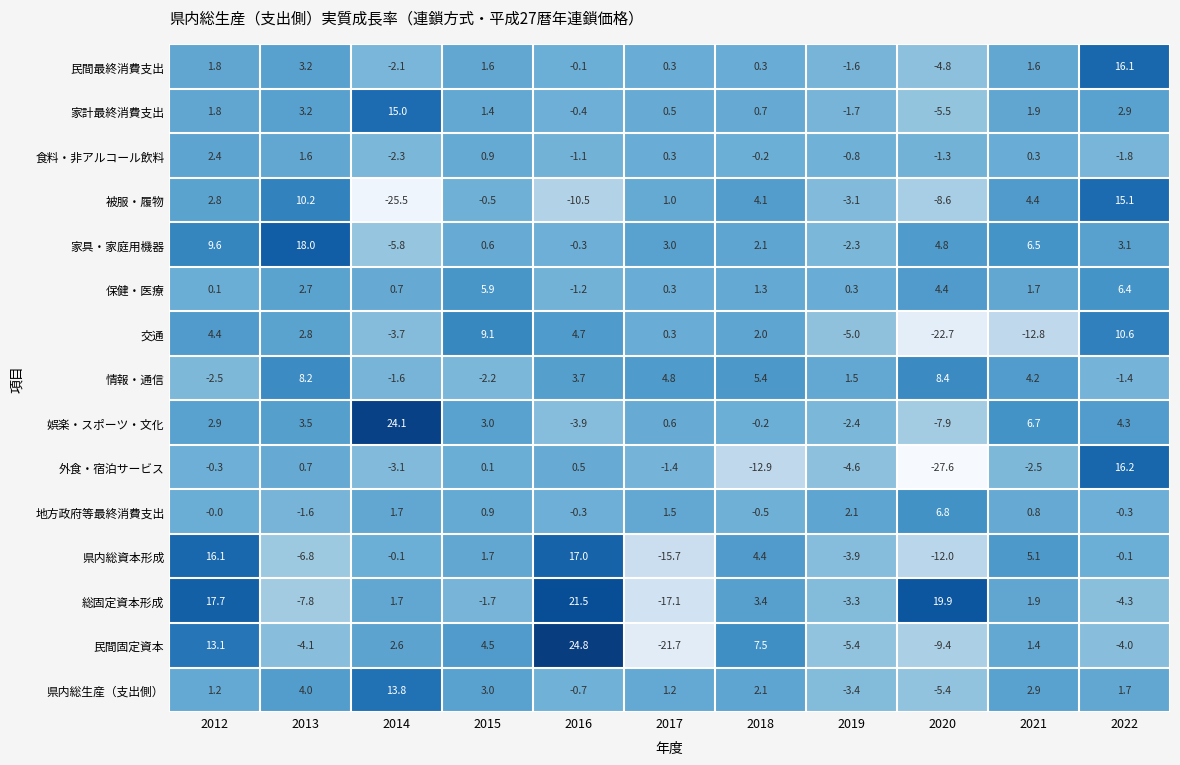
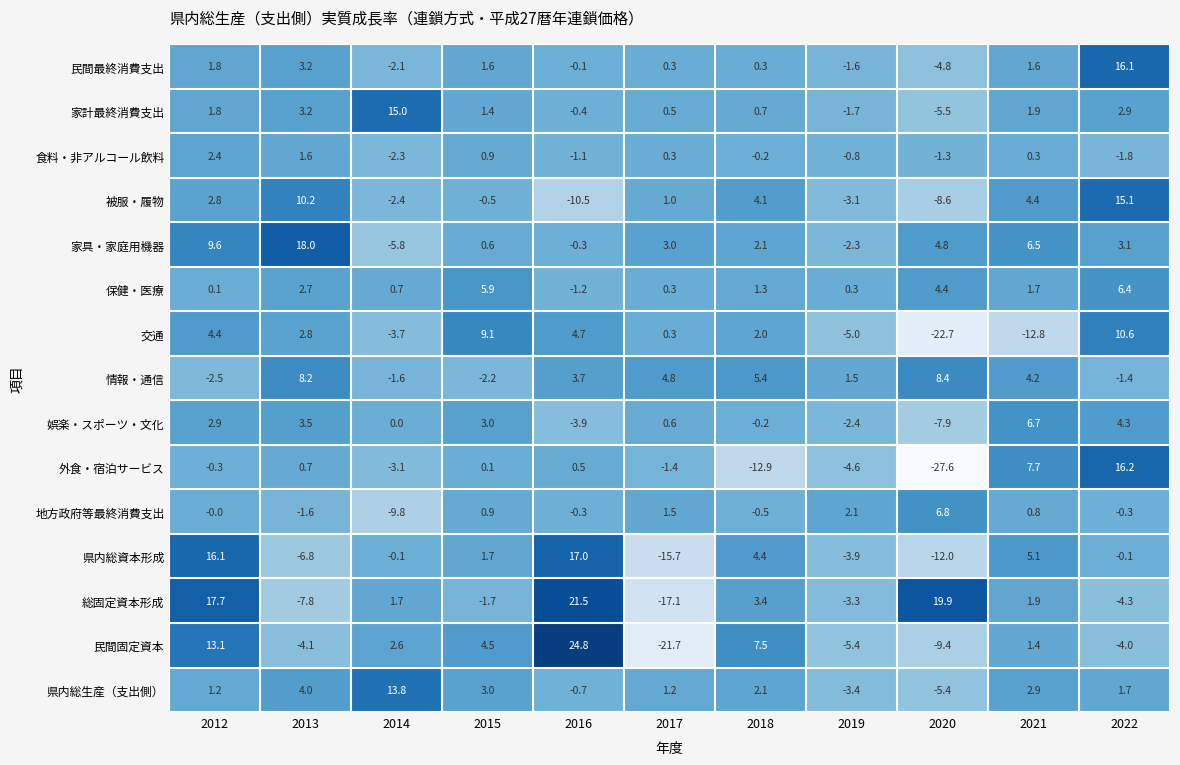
  {
    "民間最終消費支出": {
      "2012": 1.8,
      "2013": 3.2,
      "2014": -2.1,
      "2015": 1.6,
      "2016": -0.1,
      "2017": 0.3,
      "2018": 0.3,
      "2019": -1.6,
      "2020": -4.8,
      "2021": 1.6,
      "2022": 16.1
    },
    "家計最終消費支出": {
      "2012": 1.8,
      "2013": 3.2,
      "2014": 15.0,
      "2015": 1.4,
      "2016": -0.4,
      "2017": 0.5,
      "2018": 0.7,
      "2019": -1.7,
      "2020": -5.5,
      "2021": 1.9,
      "2022": 2.9
    },
    "食料・非アルコール飲料": {
      "2012": 2.4,
      "2013": 1.6,
      "2014": -2.3,
      "2015": 0.9,
      "2016": -1.1,
      "2017": 0.3,
      "2018": -0.2,
      "2019": -0.8,
      "2020": -1.3,
      "2021": 0.3,
      "2022": -1.8
    },
    "被服・履物": {
      "2012": 2.8,
      "2013": 10.2,
-     "2014": -25.5,
+     "2014": -2.4,
      "2015": -0.5,
      "2016": -10.5,
      "2017": 1.0,
      "2018": 4.1,
      "2019": -3.1,
      "2020": -8.6,
      "2021": 4.4,
      "2022": 15.1
    },
    "家具・家庭用機器": {
      "2012": 9.6,
      "2013": 18.0,
      "2014": -5.8,
      "2015": 0.6,
      "2016": -0.3,
      "2017": 3.0,
      "2018": 2.1,
      "2019": -2.3,
      "2020": 4.8,
      "2021": 6.5,
      "2022": 3.1
    },
    "保健・医療": {
      "2012": 0.1,
      "2013": 2.7,
      "2014": 0.7,
      "2015": 5.9,
      "2016": -1.2,
      "2017": 0.3,
      "2018": 1.3,
      "2019": 0.3,
      "2020": 4.4,
      "2021": 1.7,
      "2022": 6.4
    },
    "交通": {
      "2012": 4.4,
      "2013": 2.8,
      "2014": -3.7,
      "2015": 9.1,
      "2016": 4.7,
      "2017": 0.3,
      "2018": 2.0,
      "2019": -5.0,
      "2020": -22.7,
      "2021": -12.8,
      "2022": 10.6
    },
    "情報・通信": {
      "2012": -2.5,
      "2013": 8.2,
      "2014": -1.6,
      "2015": -2.2,
      "2016": 3.7,
      "2017": 4.8,
      "2018": 5.4,
      "2019": 1.5,
      "2020": 8.4,
      "2021": 4.2,
      "2022": -1.4
    },
    "娯楽・スポーツ・文化": {
      "2012": 2.9,
      "2013": 3.5,
-     "2014": 24.1,
+     "2014": 0.0,
      "2015": 3.0,
      "2016": -3.9,
      "2017": 0.6,
      "2018": -0.2,
      "2019": -2.4,
      "2020": -7.9,
      "2021": 6.7,
      "2022": 4.3
    },
    "外食・宿泊サービス": {
      "2012": -0.3,
      "2013": 0.7,
      "2014": -3.1,
      "2015": 0.1,
      "2016": 0.5,
      "2017": -1.4,
      "2018": -12.9,
      "2019": -4.6,
      "2020": -27.6,
-     "2021": -2.5,
+     "2021": 7.7,
      "2022": 16.2
    },
    "地方政府等最終消費支出": {
      "2012": -0.0,
      "2013": -1.6,
-     "2014": 1.7,
+     "2014": -9.8,
      "2015": 0.9,
      "2016": -0.3,
      "2017": 1.5,
      "2018": -0.5,
      "2019": 2.1,
      "2020": 6.8,
      "2021": 0.8,
      "2022": -0.3
    },
    "県内総資本形成": {
      "2012": 16.1,
      "2013": -6.8,
      "2014": -0.1,
      "2015": 1.7,
      "2016": 17.0,
      "2017": -15.7,
      "2018": 4.4,
      "2019": -3.9,
      "2020": -12.0,
      "2021": 5.1,
      "2022": -0.1
    },
    "総固定資本形成": {
      "2012": 17.7,
      "2013": -7.8,
      "2014": 1.7,
      "2015": -1.7,
      "2016": 21.5,
      "2017": -17.1,
      "2018": 3.4,
      "2019": -3.3,
      "2020": 19.9,
      "2021": 1.9,
      "2022": -4.3
    },
    "民間固定資本": {
      "2012": 13.1,
      "2013": -4.1,
      "2014": 2.6,
      "2015": 4.5,
      "2016": 24.8,
      "2017": -21.7,
      "2018": 7.5,
      "2019": -5.4,
      "2020": -9.4,
      "2021": 1.4,
      "2022": -4.0
    },
    "県内総生産（支出側）": {
      "2012": 1.2,
      "2013": 4.0,
      "2014": 13.8,
      "2015": 3.0,
      "2016": -0.7,
      "2017": 1.2,
      "2018": 2.1,
      "2019": -3.4,
      "2020": -5.4,
      "2021": 2.9,
      "2022": 1.7
    }
  }
